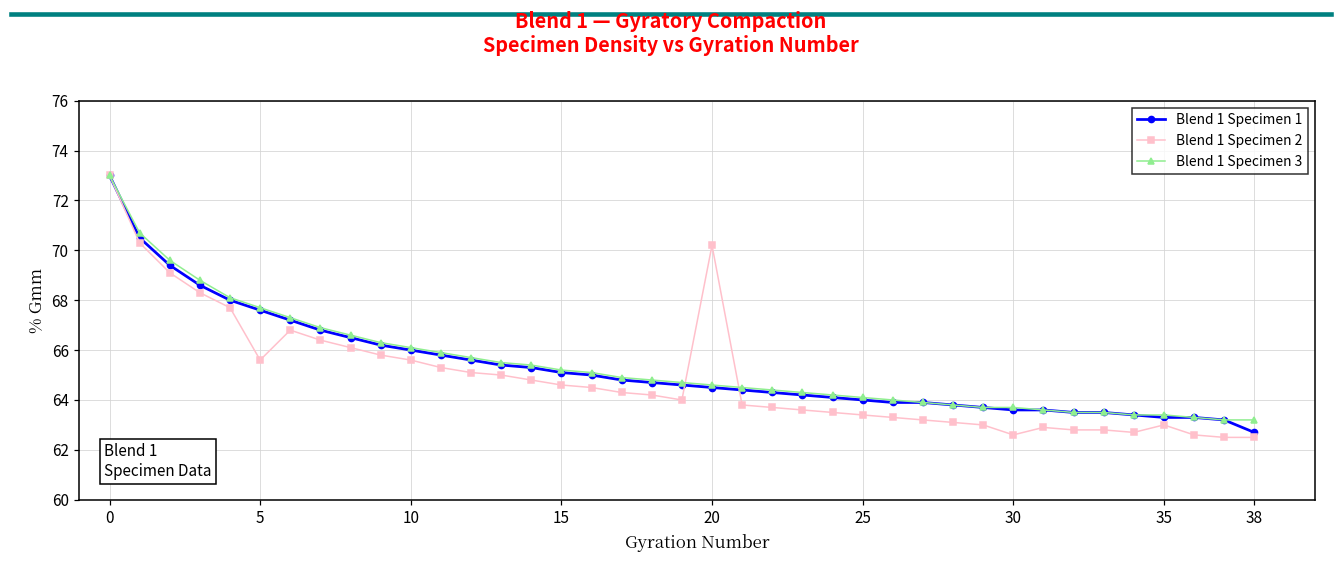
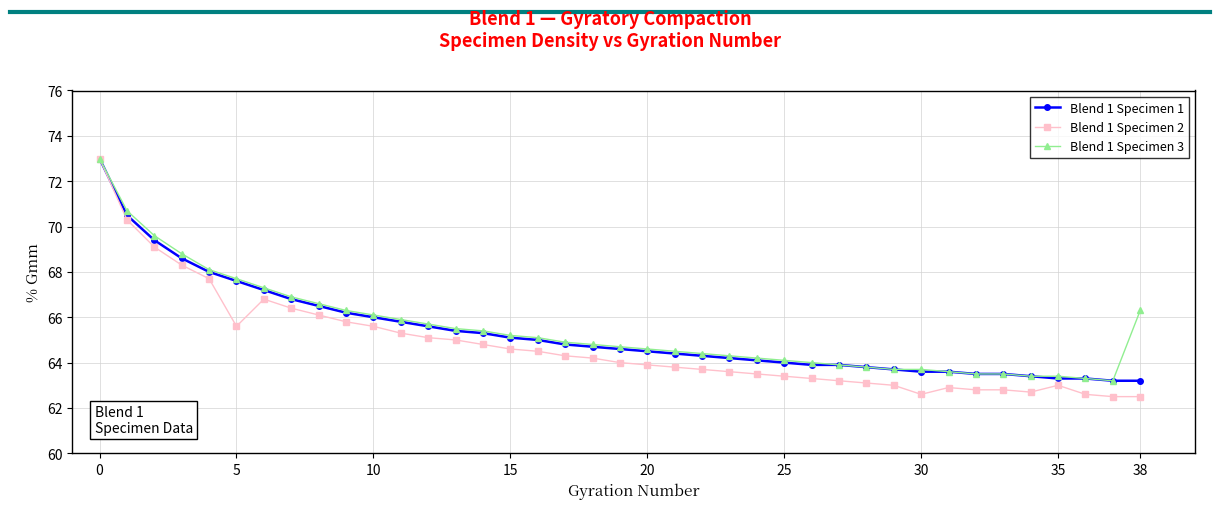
  {
    "Blend 1 Specimen 1": {
-     "38": 62.7
+     "38": 63.2
    },
    "Blend 1 Specimen 2": {
      "5": 65.6,
      "10": 65.6,
      "15": 64.6,
-     "20": 70.2,
+     "20": 63.9,
      "25": 63.4,
      "30": 62.6,
      "35": 63.0,
      "38": 62.5
    },
    "Blend 1 Specimen 3": {
-     "38": 63.2
+     "38": 66.3
    }
  }
